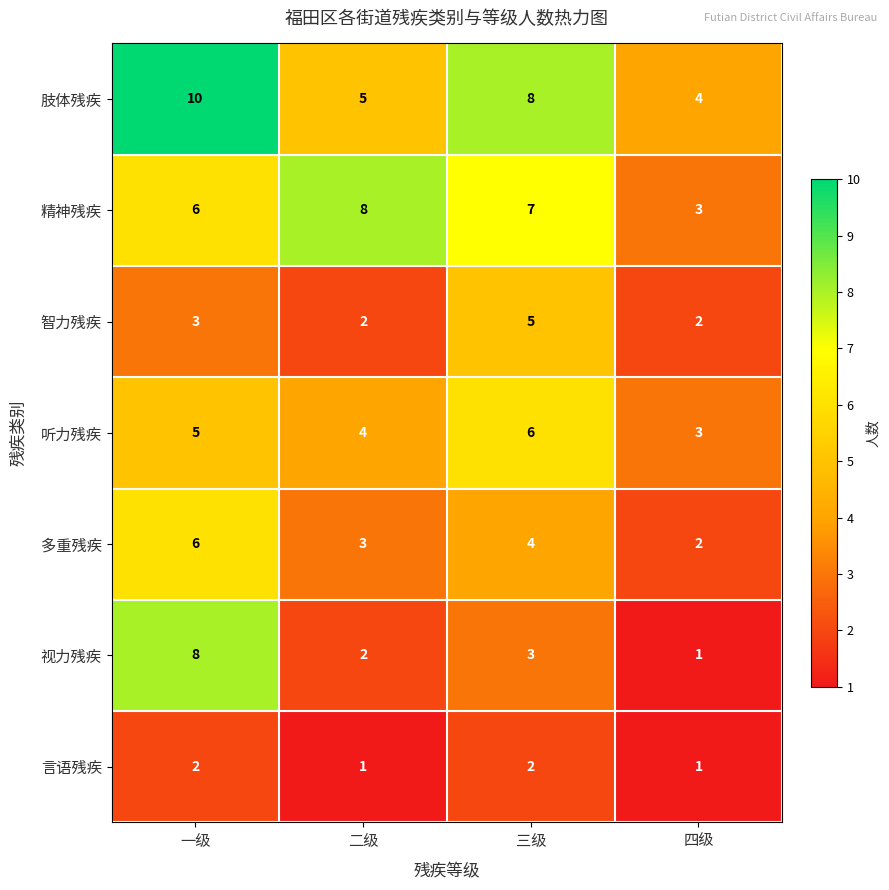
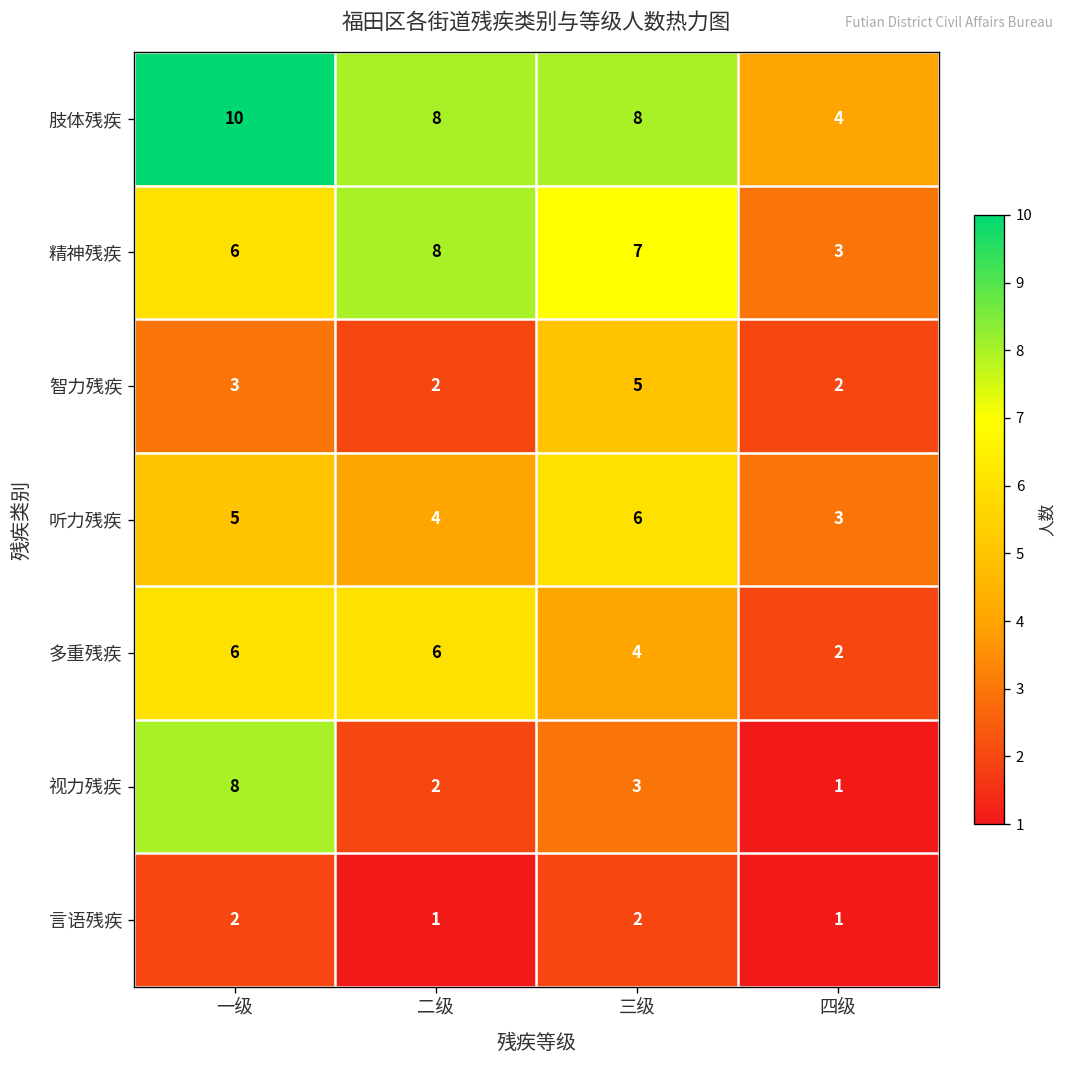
  {
    "肢体残疾": {
      "一级": 10,
-     "二级": 5,
+     "二级": 8,
      "三级": 8,
      "四级": 4
    },
    "精神残疾": {
      "一级": 6,
      "二级": 8,
      "三级": 7,
      "四级": 3
    },
    "智力残疾": {
      "一级": 3,
      "二级": 2,
      "三级": 5,
      "四级": 2
    },
    "听力残疾": {
      "一级": 5,
      "二级": 4,
      "三级": 6,
      "四级": 3
    },
    "多重残疾": {
      "一级": 6,
-     "二级": 3,
+     "二级": 6,
      "三级": 4,
      "四级": 2
    },
    "视力残疾": {
      "一级": 8,
      "二级": 2,
      "三级": 3,
      "四级": 1
    },
    "言语残疾": {
      "一级": 2,
      "二级": 1,
      "三级": 2,
      "四级": 1
    }
  }
